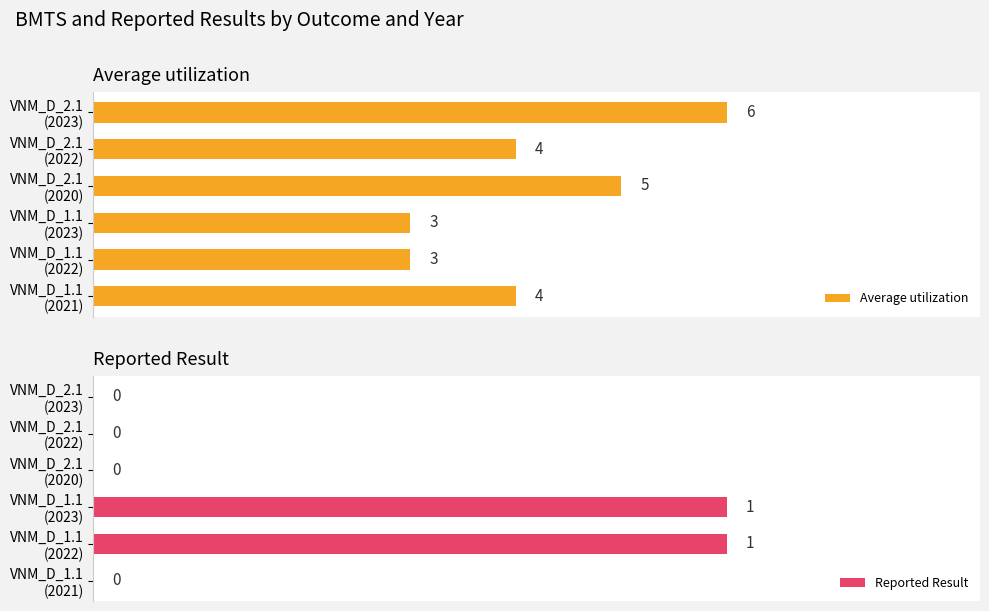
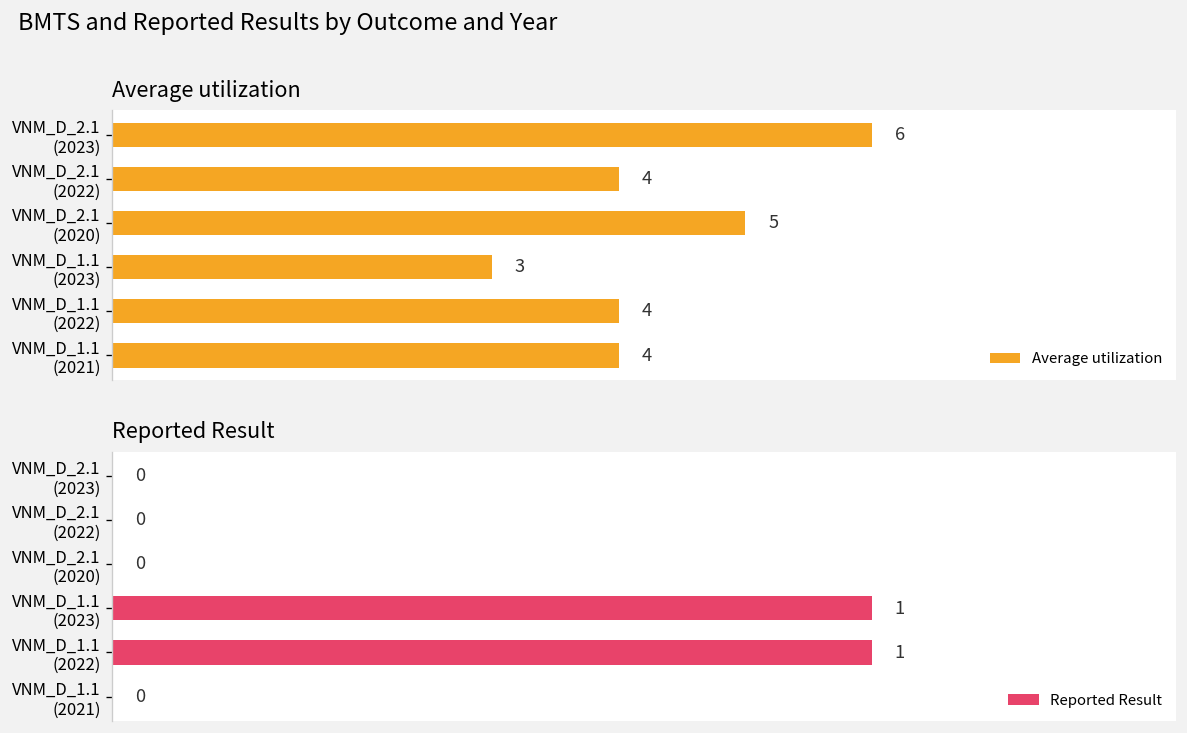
  {
    "Average utilization": {
      "VNM_D_2.1 (2023)": 6,
      "VNM_D_2.1 (2022)": 4,
      "VNM_D_2.1 (2020)": 5,
      "VNM_D_1.1 (2023)": 3,
-     "VNM_D_1.1 (2022)": 3,
+     "VNM_D_1.1 (2022)": 4,
      "VNM_D_1.1 (2021)": 4
    },
    "Reported Result": {
      "VNM_D_2.1 (2023)": 0,
      "VNM_D_2.1 (2022)": 0,
      "VNM_D_2.1 (2020)": 0,
      "VNM_D_1.1 (2023)": 1,
      "VNM_D_1.1 (2022)": 1,
      "VNM_D_1.1 (2021)": 0
    }
  }
